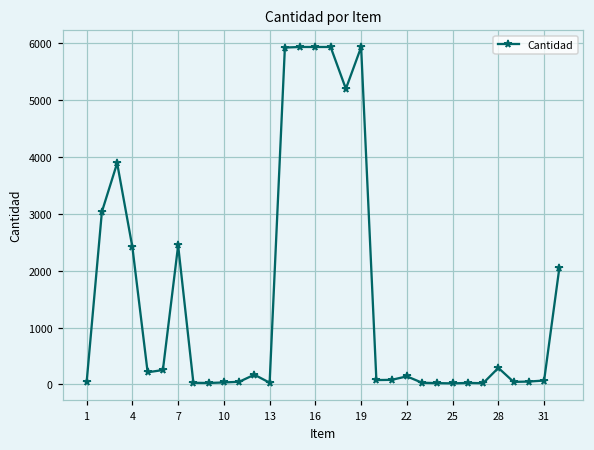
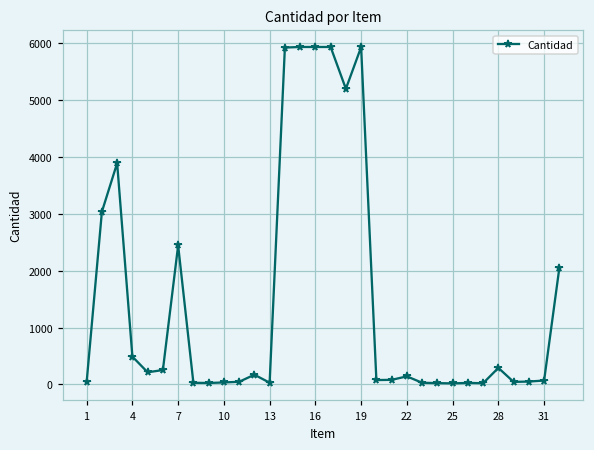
  {
    "1": 0,
-   "4": 2400,
+   "4": 500,
    "7": 2400,
    "10": 0,
    "13": 0,
    "16": 5900,
    "19": 5900,
    "22": 100,
    "25": 0,
    "28": 300,
    "31": 100
  }
